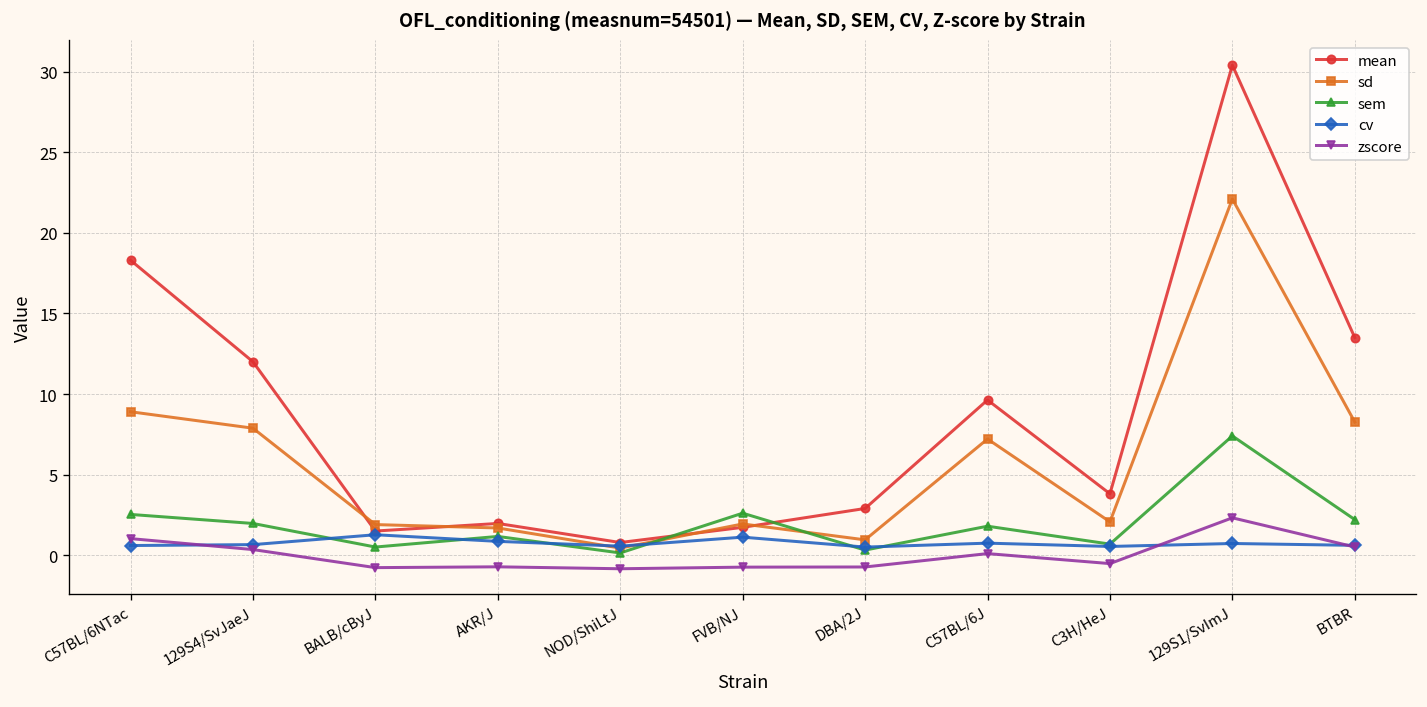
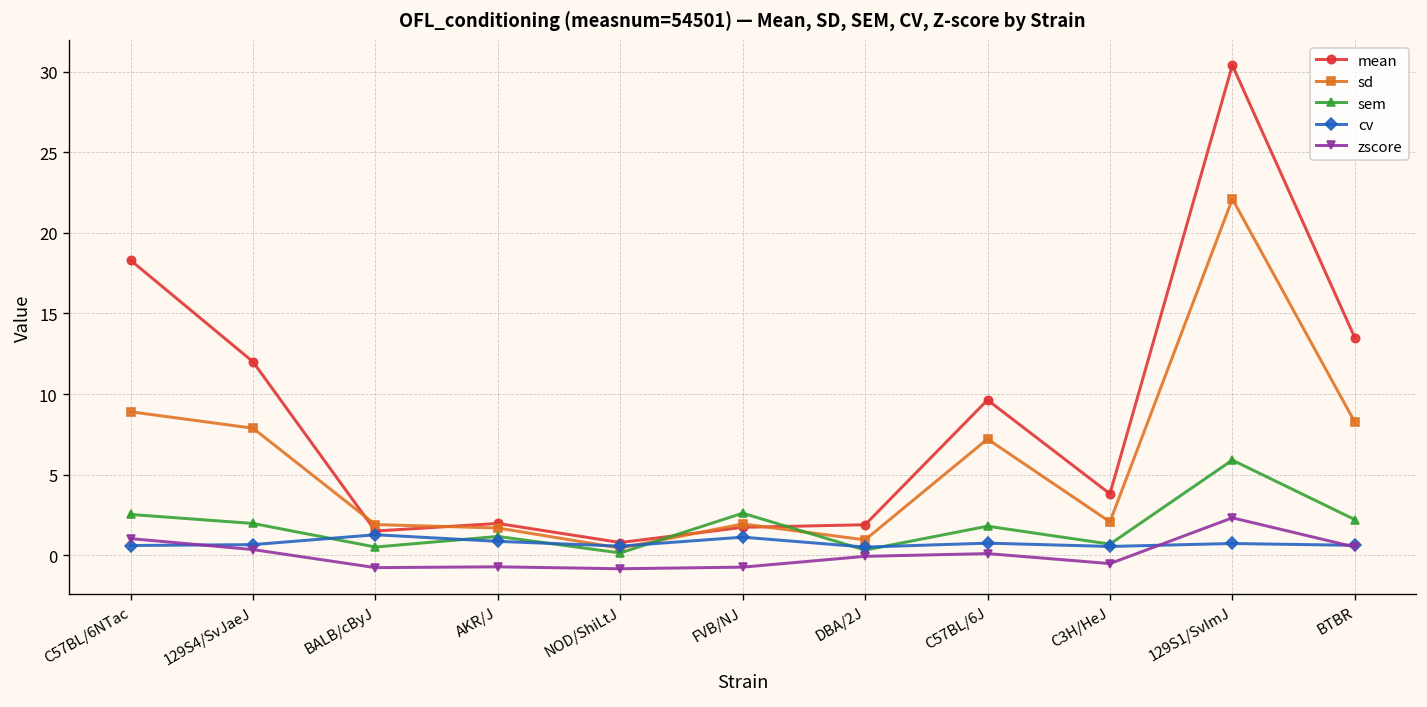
  {
    "mean": {
      "C57BL/6NTac": 18.3,
      "129S4/SvJaeJ": 12.0,
      "BALB/cByJ": 1.5,
      "AKR/J": 2.0,
      "NOD/ShiLtJ": 0.8,
      "FVB/NJ": 1.7,
-     "DBA/2J": 2.9,
+     "DBA/2J": 1.9,
      "C57BL/6J": 9.6,
      "C3H/HeJ": 3.8,
      "129S1/SvImJ": 30.4,
      "BTBR": 13.5
    },
    "sd": {
      "C57BL/6NTac": 8.9,
      "129S4/SvJaeJ": 7.9,
      "BALB/cByJ": 1.9,
      "AKR/J": 1.7,
      "FVB/NJ": 1.9,
      "DBA/2J": 1.0,
      "C57BL/6J": 7.2,
      "C3H/HeJ": 2.1,
      "129S1/SvImJ": 22.1,
      "BTBR": 8.3
    },
    "sem": {
      "C57BL/6NTac": 2.5,
      "129S4/SvJaeJ": 2.0,
      "BALB/cByJ": 0.5,
      "AKR/J": 1.2,
      "NOD/ShiLtJ": 0.1,
      "FVB/NJ": 2.6,
      "C57BL/6J": 1.8,
-     "129S1/SvImJ": 7.4,
+     "129S1/SvImJ": 5.9,
      "BTBR": 2.2
    },
    "cv": {
      "C57BL/6NTac": 0.6,
      "129S4/SvJaeJ": 0.7,
      "BALB/cByJ": 1.3,
      "AKR/J": 0.9,
      "FVB/NJ": 1.1,
      "C57BL/6J": 0.7,
      "129S1/SvImJ": 0.7
    },
    "zscore": {
      "C57BL/6NTac": 1.0,
      "129S4/SvJaeJ": 0.4,
      "BALB/cByJ": -0.8,
      "AKR/J": -0.7,
      "NOD/ShiLtJ": -0.8,
      "FVB/NJ": -0.7,
-     "DBA/2J": -0.7,
+     "DBA/2J": -0.1,
      "C57BL/6J": 0.1,
      "C3H/HeJ": -0.5,
      "129S1/SvImJ": 2.3
    }
  }
